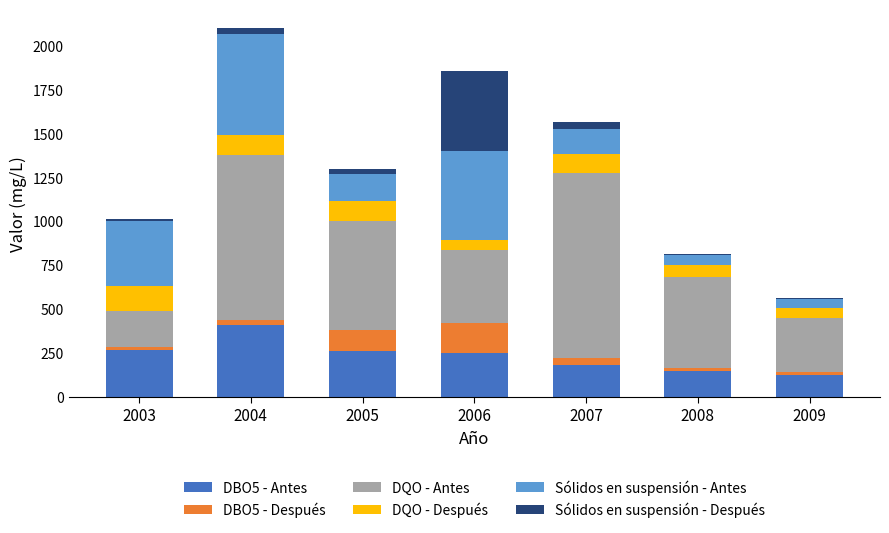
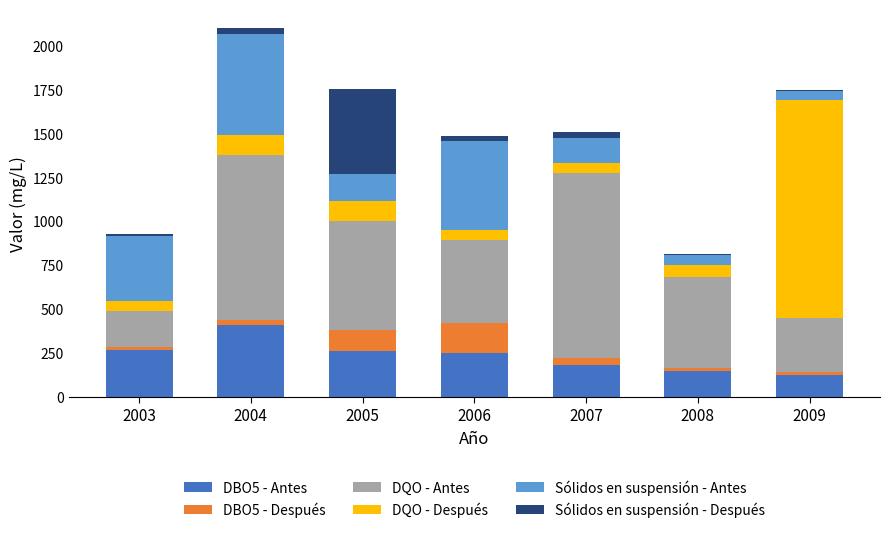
  {
    "DBO5 - Después": {
      "2003": 20,
      "2004": 30,
      "2005": 120,
      "2006": 170,
      "2007": 40,
      "2008": 20
    },
    "DQO - Antes": {
      "2003": 210,
      "2004": 940,
      "2005": 620,
-     "2006": 410,
+     "2006": 470,
      "2007": 1050,
      "2008": 520,
      "2009": 310
    },
    "DQO - Después": {
-     "2003": 140,
+     "2003": 50,
      "2004": 120,
      "2005": 110,
      "2006": 60,
-     "2007": 110,
+     "2007": 60,
      "2008": 60,
-     "2009": 60
+     "2009": 1240
    },
    "Sólidos en suspensión - Después": {
      "2004": 30,
-     "2005": 30,
-     "2006": 460,
+     "2005": 480,
+     "2006": 30,
      "2007": 40
    }
  }
